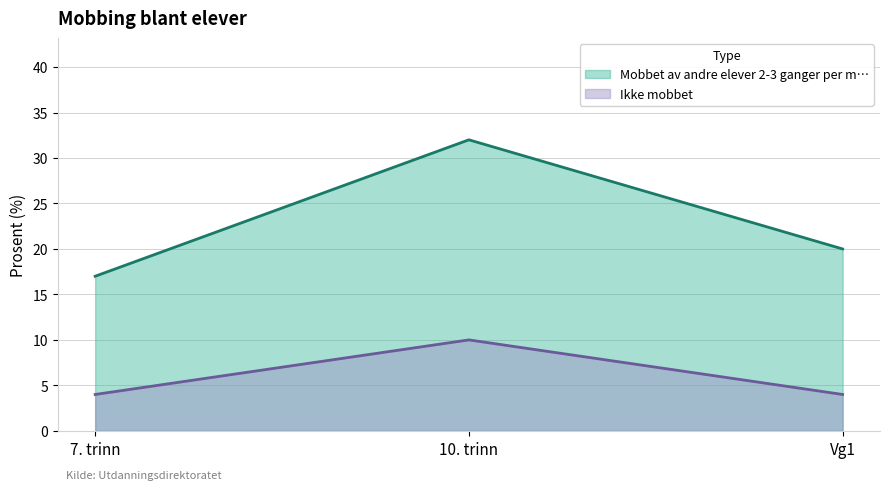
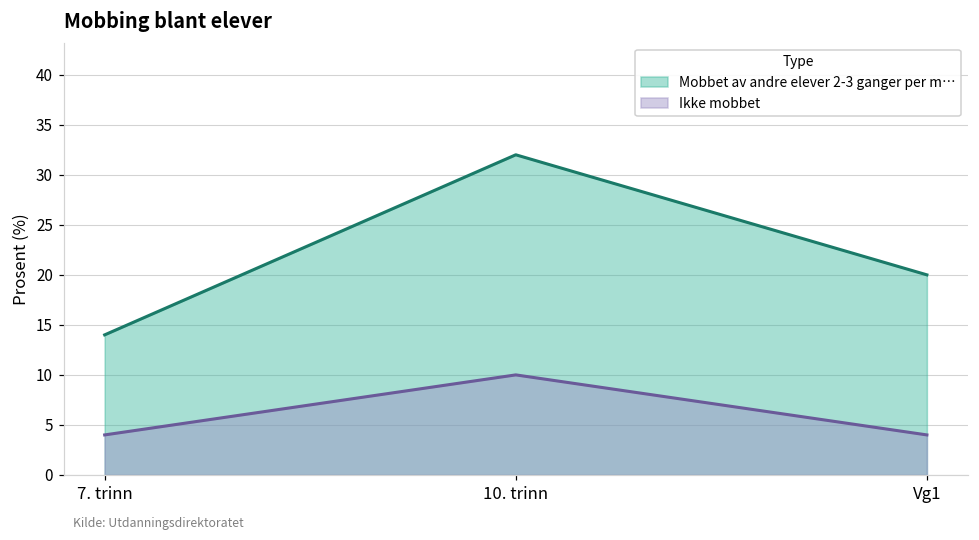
  {
    "Mobbet av andre elever 2-3 ganger per m…": {
-     "7. trinn": 17,
+     "7. trinn": 14,
      "10. trinn": 32,
      "Vg1": 20
    },
    "Ikke mobbet": {
      "7. trinn": 4,
      "10. trinn": 10,
      "Vg1": 4
    }
  }
